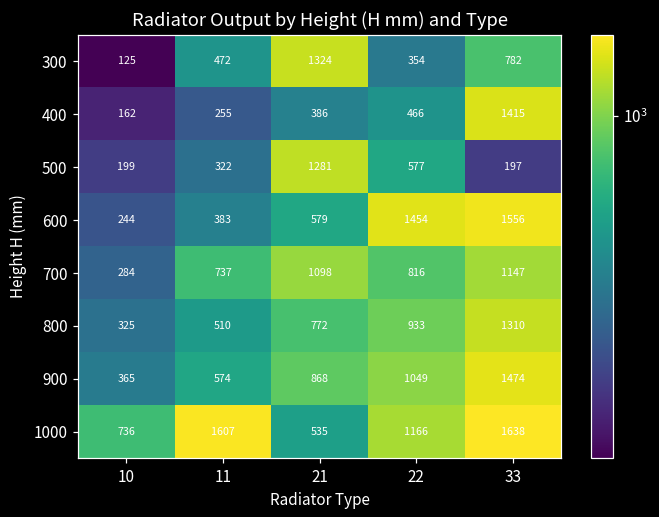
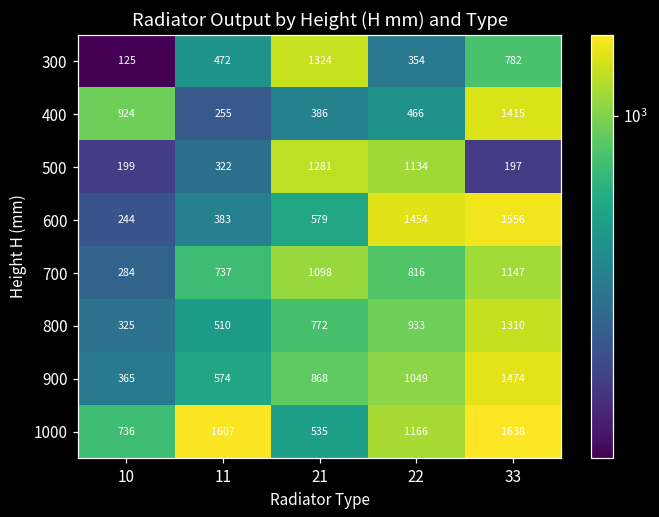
  {
    "300": {
      "10": 125,
      "11": 472,
      "21": 1324,
      "22": 354,
      "33": 782
    },
    "400": {
-     "10": 162,
+     "10": 924,
      "11": 255,
      "21": 386,
      "22": 466,
      "33": 1415
    },
    "500": {
      "10": 199,
      "11": 322,
      "21": 1281,
-     "22": 577,
+     "22": 1134,
      "33": 197
    },
    "600": {
      "10": 244,
      "11": 383,
      "21": 579,
      "22": 1454,
      "33": 1556
    },
    "700": {
      "10": 284,
      "11": 737,
      "21": 1098,
      "22": 816,
      "33": 1147
    },
    "800": {
      "10": 325,
      "11": 510,
      "21": 772,
      "22": 933,
      "33": 1310
    },
    "900": {
      "10": 365,
      "11": 574,
      "21": 868,
      "22": 1049,
      "33": 1474
    },
    "1000": {
      "10": 736,
      "11": 1607,
      "21": 535,
      "22": 1166,
      "33": 1638
    }
  }
